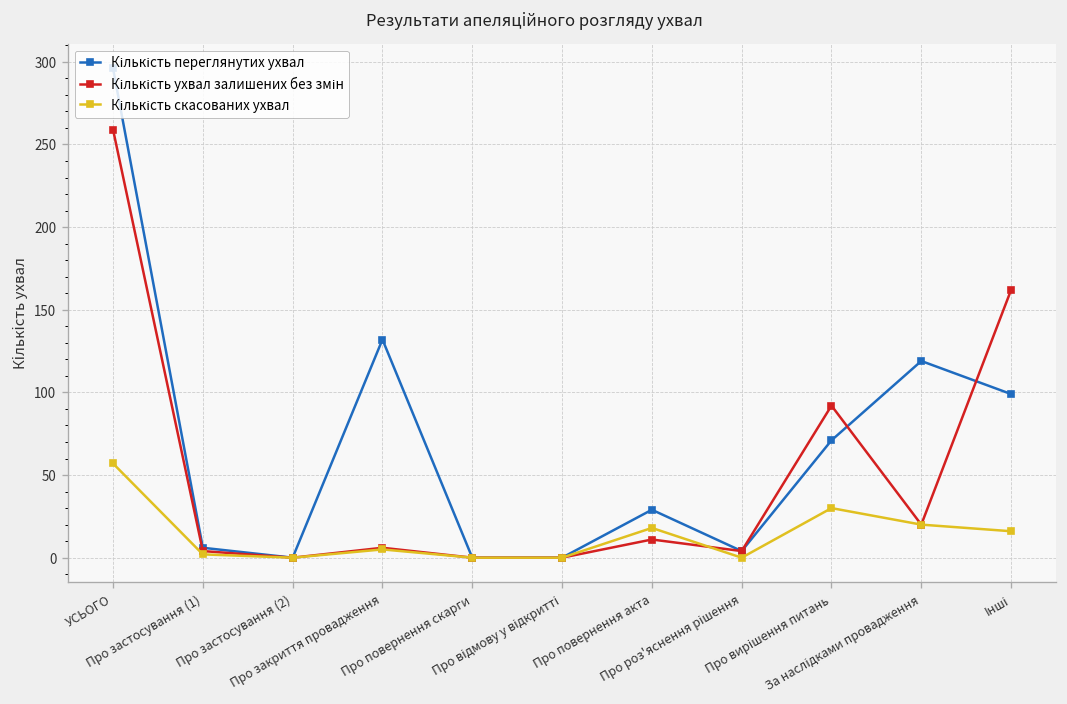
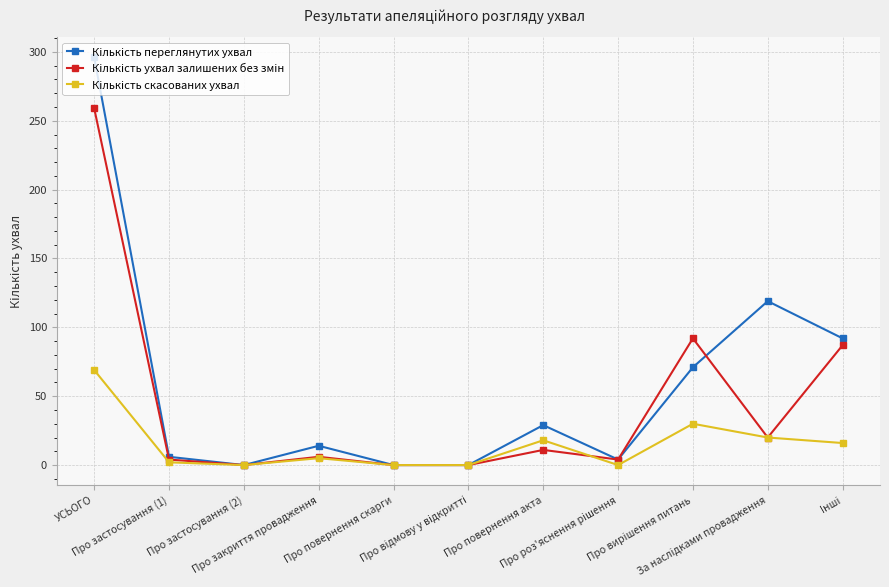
  {
    "Кількість переглянутих ухвал": {
      "Про застосування (1)": 6,
-     "Про закриття провадження": 132,
+     "Про закриття провадження": 14,
      "Про повернення акта": 29,
      "Про вирішення питань": 71,
      "За наслідками провадження": 119,
-     "Інші": 99
+     "Інші": 92
    },
    "Кількість ухвал залишених без змін": {
      "УСЬОГО": 259,
      "Про застосування (1)": 4,
      "Про повернення акта": 11,
      "Про вирішення питань": 92,
-     "Інші": 162
+     "Інші": 87
    },
    "Кількість скасованих ухвал": {
-     "УСЬОГО": 57,
+     "УСЬОГО": 69,
      "Про застосування (1)": 2,
      "Про повернення акта": 18,
      "Про роз'яснення рішення": 0,
      "Про вирішення питань": 30,
      "Інші": 16
    }
  }
